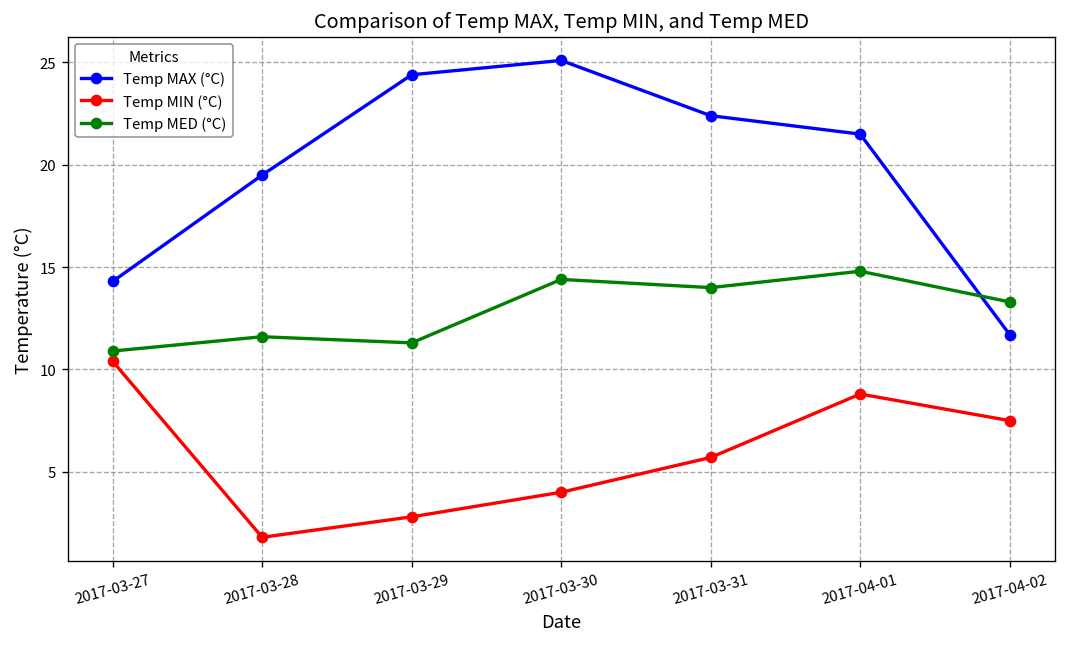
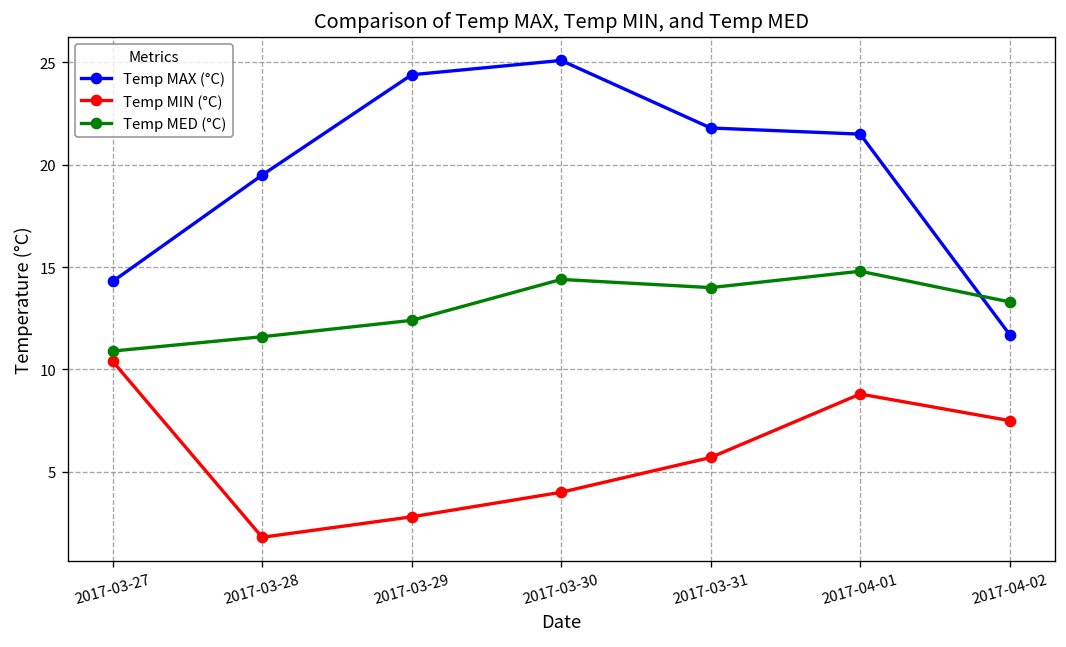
  {
    "Temp MAX (°C)": {
      "2017-03-27": 14.3,
      "2017-03-28": 19.5,
      "2017-03-29": 24.4,
      "2017-03-30": 25.1,
-     "2017-03-31": 22.4,
+     "2017-03-31": 21.8,
      "2017-04-01": 21.5,
      "2017-04-02": 11.7
    },
    "Temp MIN (°C)": {
      "2017-03-27": 10.4,
      "2017-03-28": 1.8,
      "2017-03-29": 2.8,
      "2017-03-30": 4.0,
      "2017-03-31": 5.7,
      "2017-04-01": 8.8,
      "2017-04-02": 7.5
    },
    "Temp MED (°C)": {
      "2017-03-27": 10.9,
      "2017-03-28": 11.6,
-     "2017-03-29": 11.3,
+     "2017-03-29": 12.4,
      "2017-03-30": 14.4,
      "2017-03-31": 14.0,
      "2017-04-01": 14.8,
      "2017-04-02": 13.3
    }
  }
